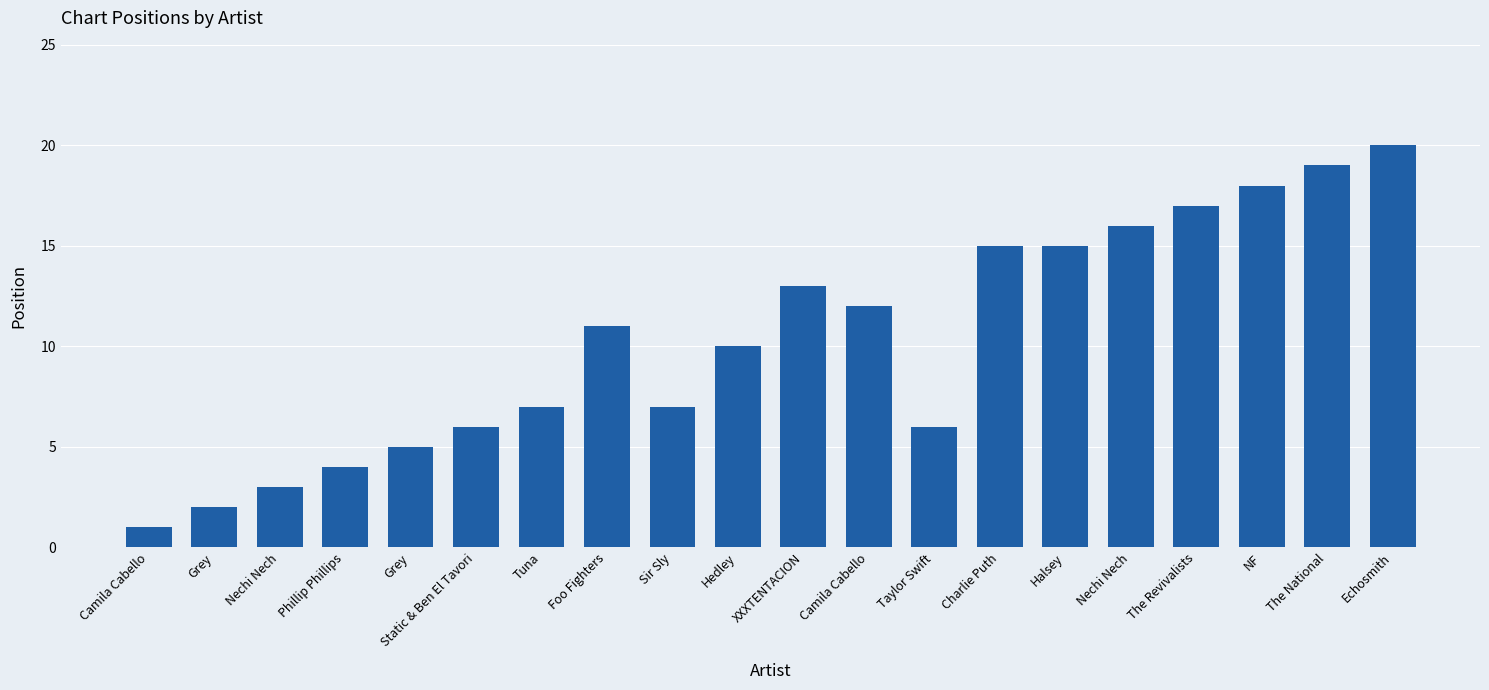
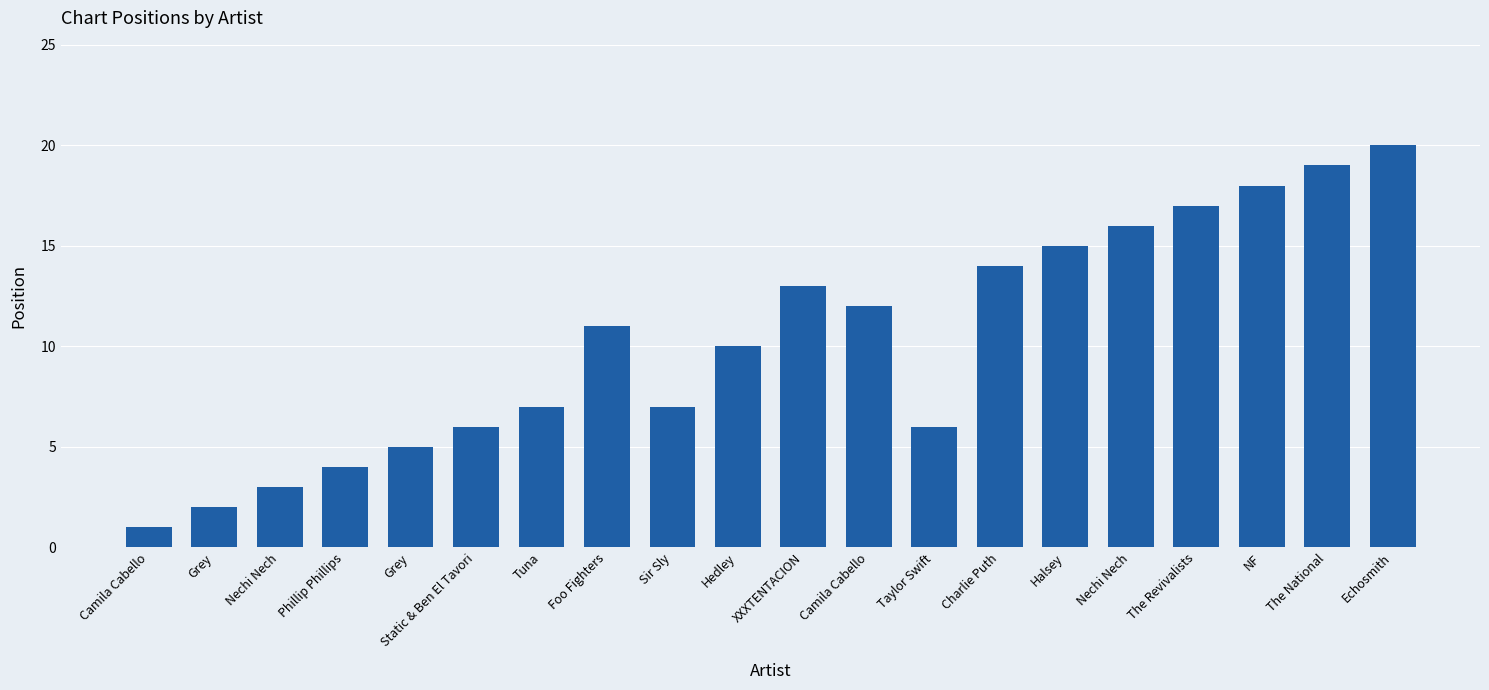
  {
    "Phillip Phillips": 4,
    "Static & Ben El Tavori": 6,
    "Tuna": 7,
    "Foo Fighters": 11,
    "Sir Sly": 7,
    "Hedley": 10,
    "XXXTENTACION": 13,
    "Taylor Swift": 6,
-   "Charlie Puth": 15,
+   "Charlie Puth": 14,
    "Halsey": 15,
    "The Revivalists": 17,
    "NF": 18,
    "The National": 19,
    "Echosmith": 20
  }
